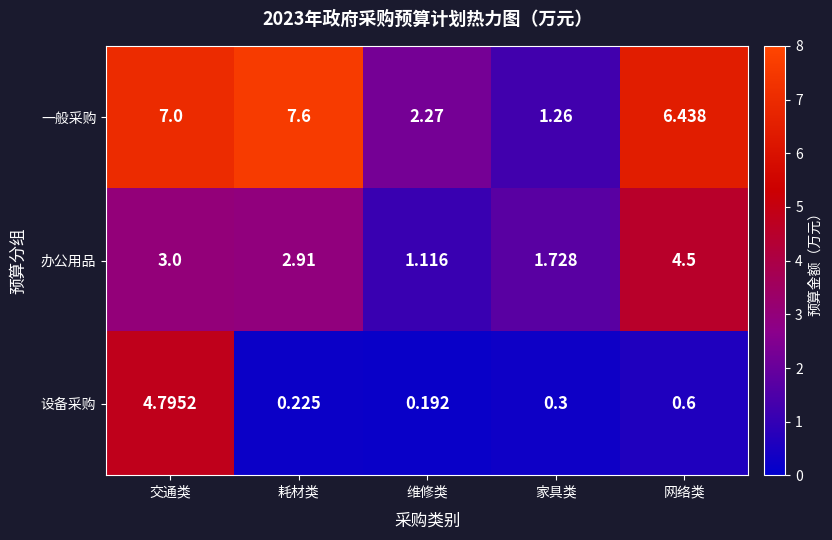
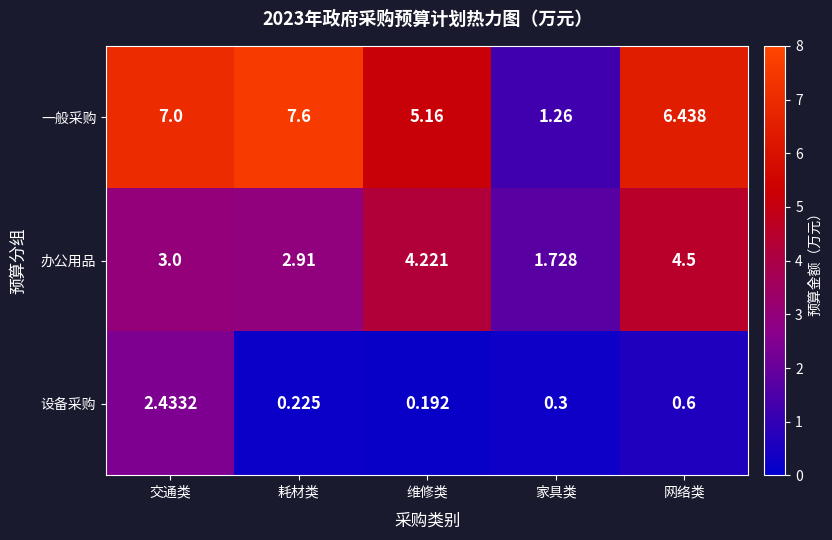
  {
    "一般采购": {
      "交通类": 7.0,
      "耗材类": 7.6,
-     "维修类": 2.27,
+     "维修类": 5.16,
      "家具类": 1.26,
      "网络类": 6.438
    },
    "办公用品": {
      "交通类": 3.0,
      "耗材类": 2.91,
-     "维修类": 1.116,
+     "维修类": 4.221,
      "家具类": 1.728,
      "网络类": 4.5
    },
    "设备采购": {
-     "交通类": 4.7952,
+     "交通类": 2.4332,
      "耗材类": 0.225,
      "维修类": 0.192,
      "家具类": 0.3,
      "网络类": 0.6
    }
  }
